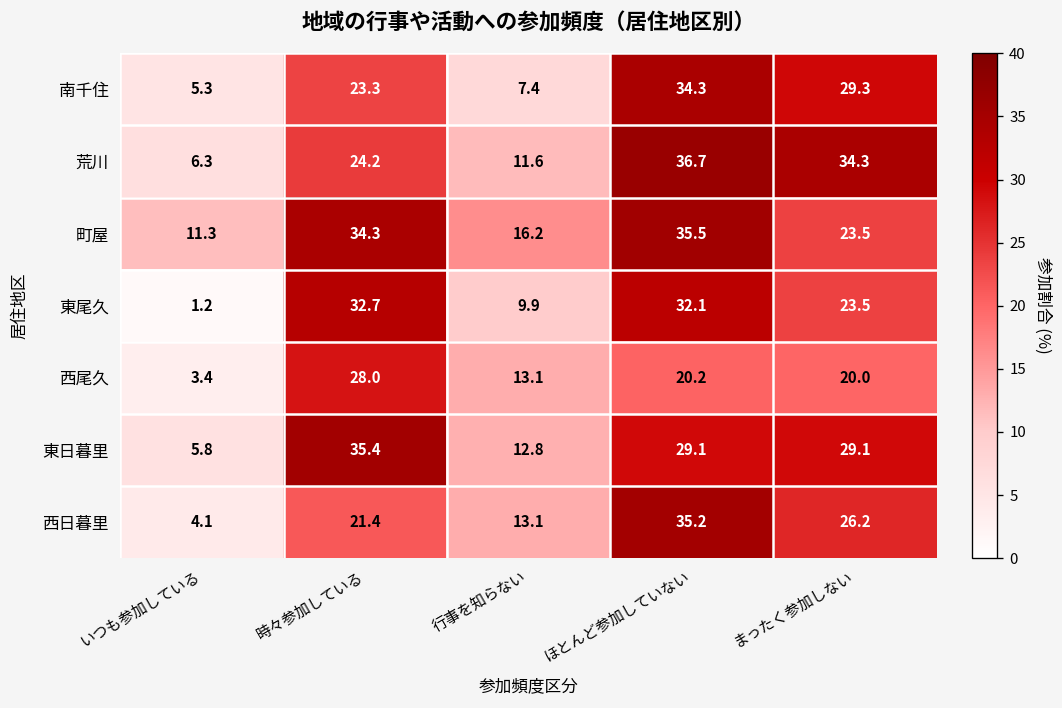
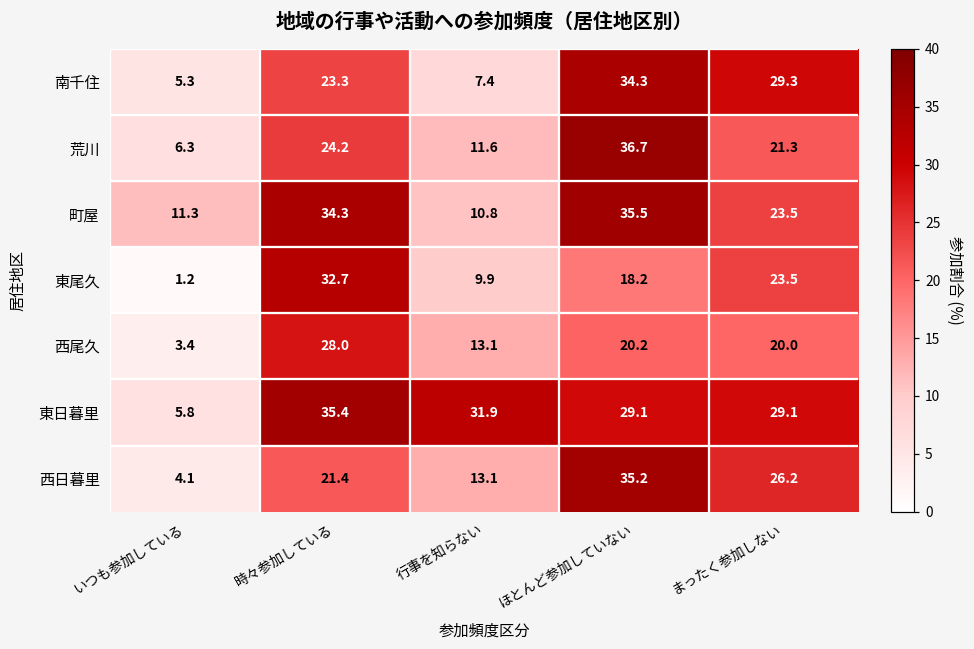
  {
    "南千住": {
      "いつも参加している": 5.3,
      "時々参加している": 23.3,
      "行事を知らない": 7.4,
      "ほとんど参加していない": 34.3,
      "まったく参加しない": 29.3
    },
    "荒川": {
      "いつも参加している": 6.3,
      "時々参加している": 24.2,
      "行事を知らない": 11.6,
      "ほとんど参加していない": 36.7,
-     "まったく参加しない": 34.3
+     "まったく参加しない": 21.3
    },
    "町屋": {
      "いつも参加している": 11.3,
      "時々参加している": 34.3,
-     "行事を知らない": 16.2,
+     "行事を知らない": 10.8,
      "ほとんど参加していない": 35.5,
      "まったく参加しない": 23.5
    },
    "東尾久": {
      "いつも参加している": 1.2,
      "時々参加している": 32.7,
      "行事を知らない": 9.9,
-     "ほとんど参加していない": 32.1,
+     "ほとんど参加していない": 18.2,
      "まったく参加しない": 23.5
    },
    "西尾久": {
      "いつも参加している": 3.4,
      "時々参加している": 28.0,
      "行事を知らない": 13.1,
      "ほとんど参加していない": 20.2,
      "まったく参加しない": 20.0
    },
    "東日暮里": {
      "いつも参加している": 5.8,
      "時々参加している": 35.4,
-     "行事を知らない": 12.8,
+     "行事を知らない": 31.9,
      "ほとんど参加していない": 29.1,
      "まったく参加しない": 29.1
    },
    "西日暮里": {
      "いつも参加している": 4.1,
      "時々参加している": 21.4,
      "行事を知らない": 13.1,
      "ほとんど参加していない": 35.2,
      "まったく参加しない": 26.2
    }
  }
